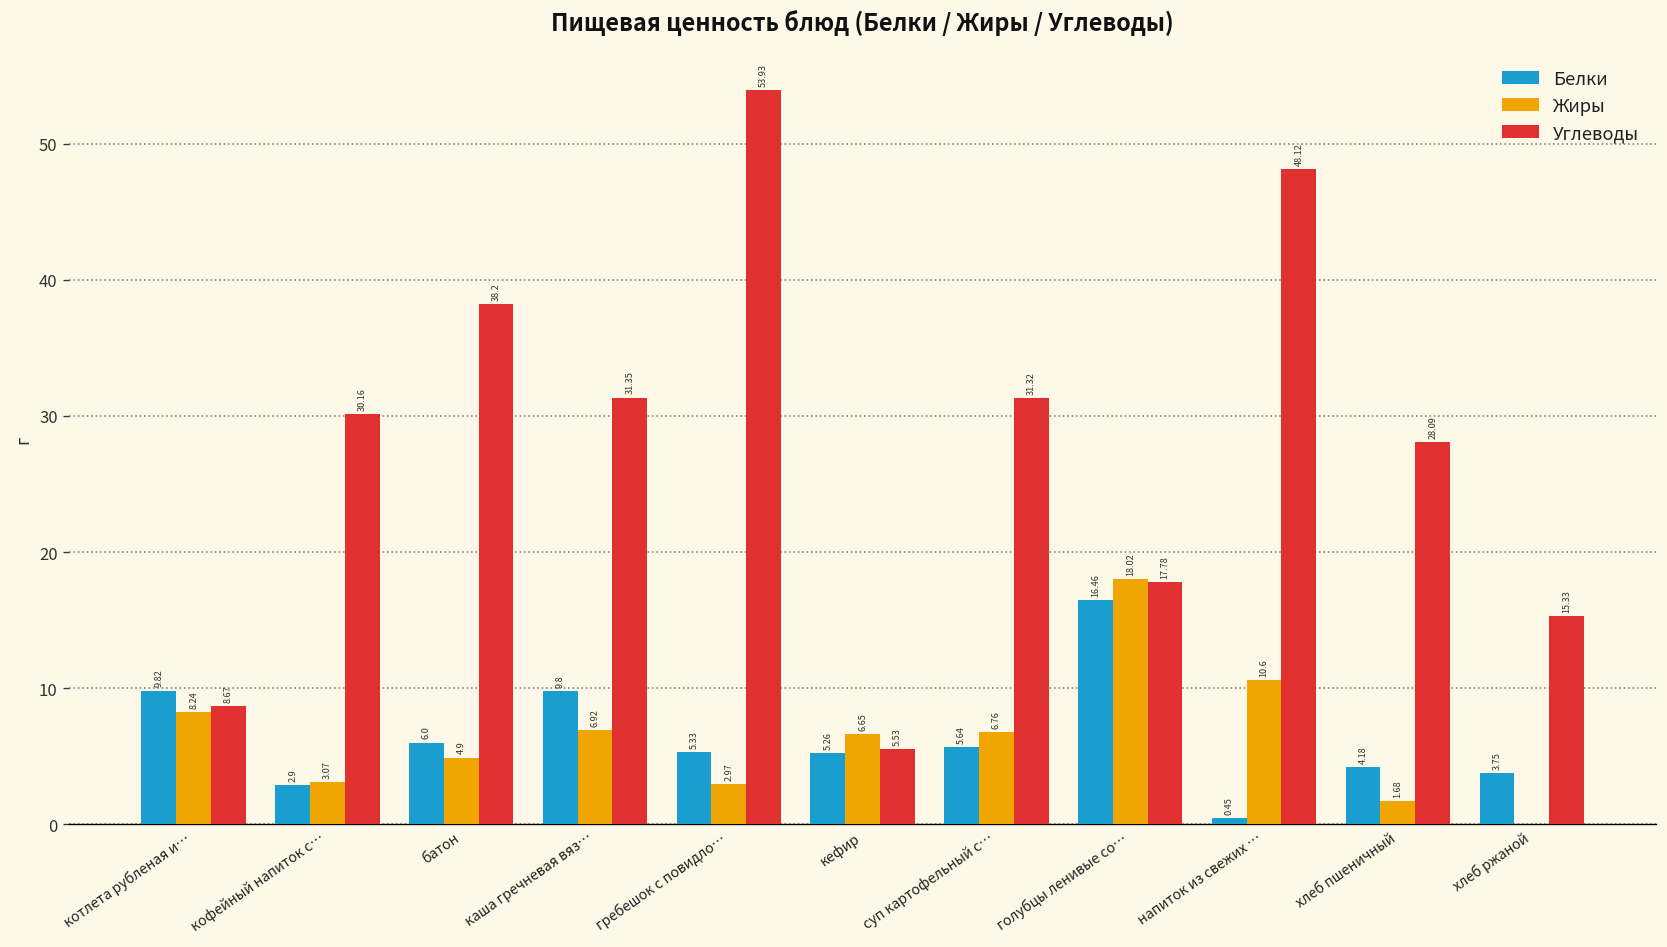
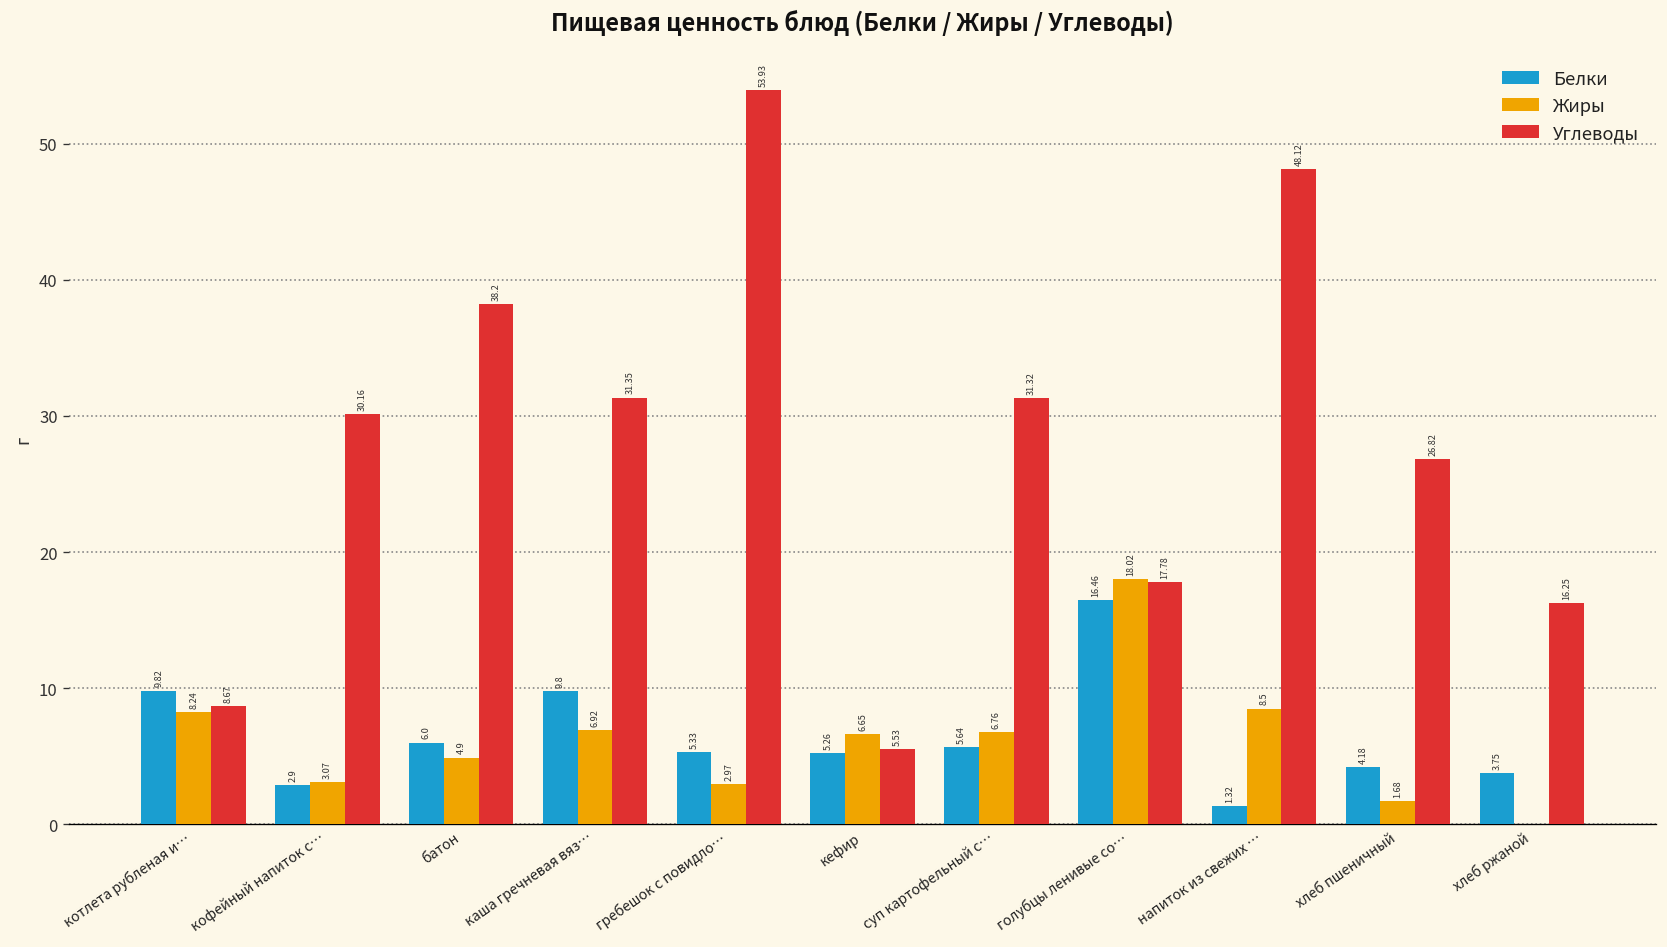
  {
    "Белки": {
      "котлета рубленая и…": 9.82,
      "кофейный напиток с…": 2.9,
      "батон": 6.0,
      "каша гречневая вяз…": 9.8,
      "гребешок с повидло…": 5.33,
      "кефир": 5.26,
      "суп картофельный с…": 5.64,
      "голубцы ленивые со…": 16.46,
-     "напиток из свежих …": 0.45,
+     "напиток из свежих …": 1.32,
      "хлеб пшеничный": 4.18,
      "хлеб ржаной": 3.75
    },
    "Жиры": {
      "котлета рубленая и…": 8.24,
      "кофейный напиток с…": 3.07,
      "батон": 4.9,
      "каша гречневая вяз…": 6.92,
      "гребешок с повидло…": 2.97,
      "кефир": 6.65,
      "суп картофельный с…": 6.76,
      "голубцы ленивые со…": 18.02,
-     "напиток из свежих …": 10.6,
+     "напиток из свежих …": 8.5,
      "хлеб пшеничный": 1.68
    },
    "Углеводы": {
      "котлета рубленая и…": 8.67,
      "кофейный напиток с…": 30.16,
      "батон": 38.2,
      "каша гречневая вяз…": 31.35,
      "гребешок с повидло…": 53.93,
      "кефир": 5.53,
      "суп картофельный с…": 31.32,
      "голубцы ленивые со…": 17.78,
      "напиток из свежих …": 48.12,
-     "хлеб пшеничный": 28.09,
-     "хлеб ржаной": 15.33
+     "хлеб пшеничный": 26.82,
+     "хлеб ржаной": 16.25
    }
  }
